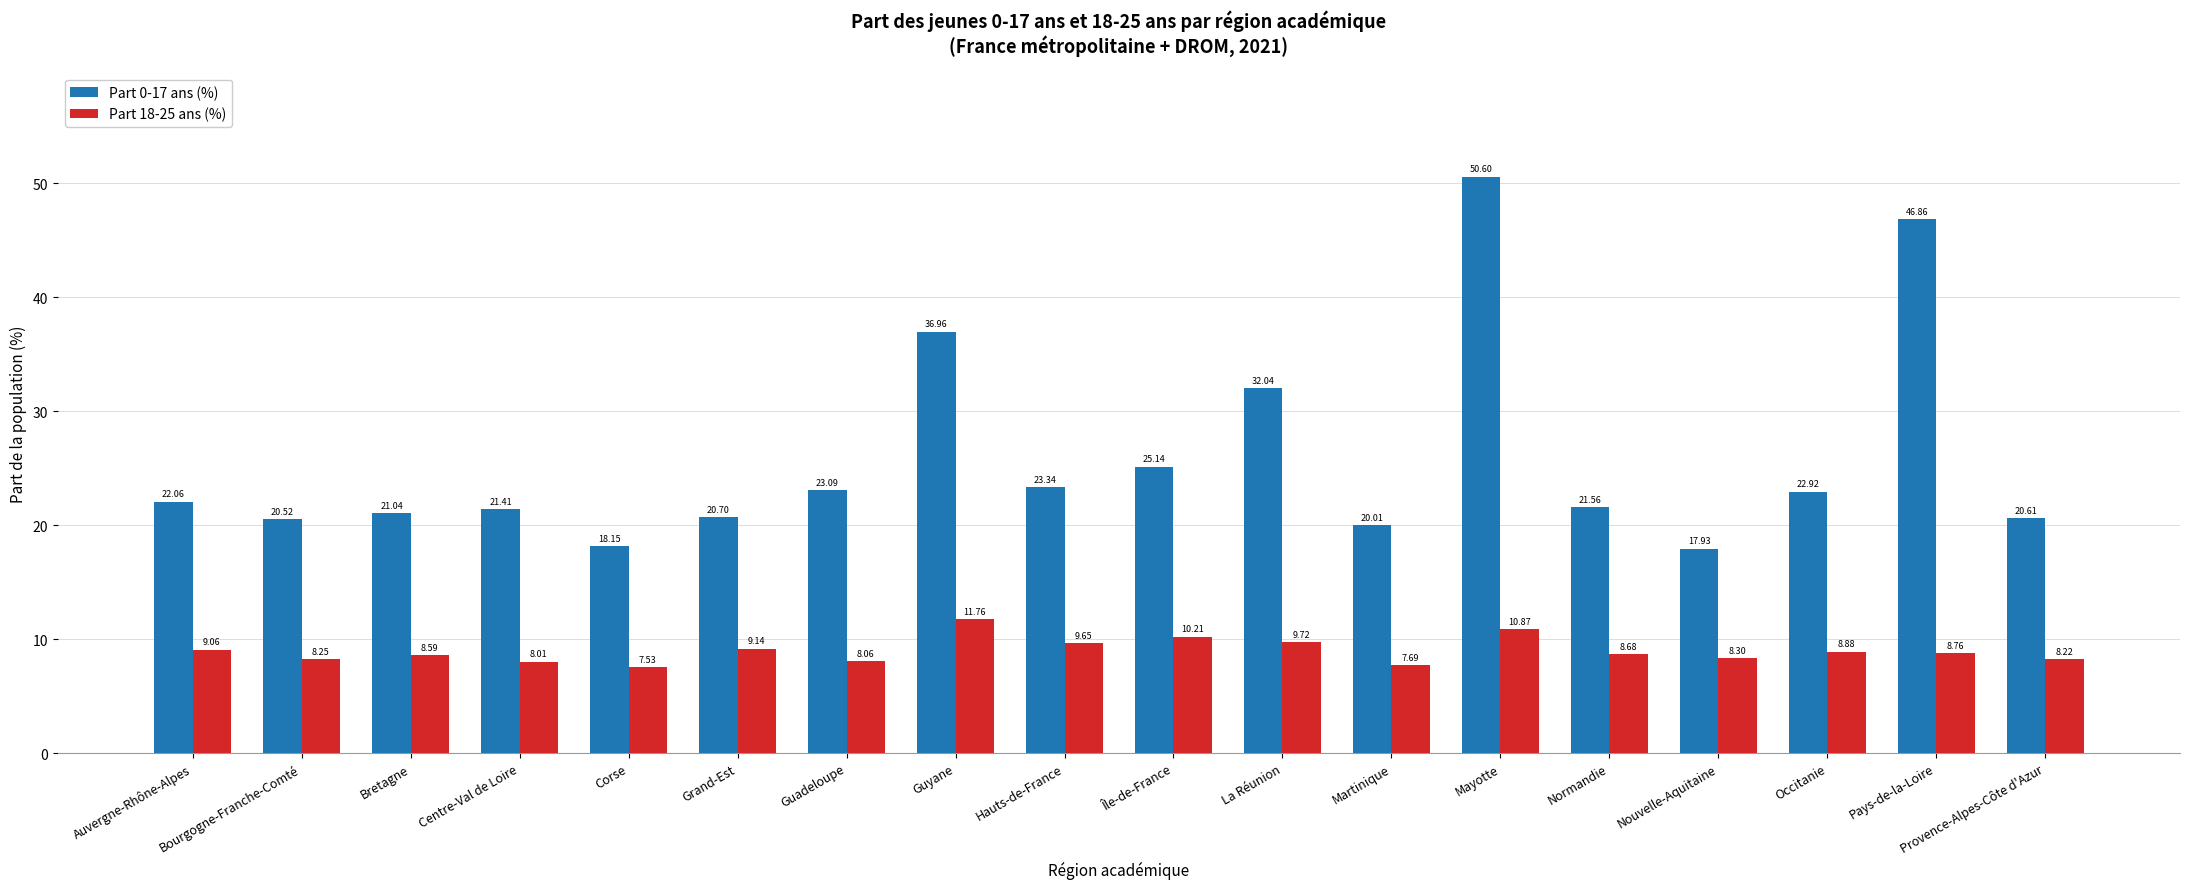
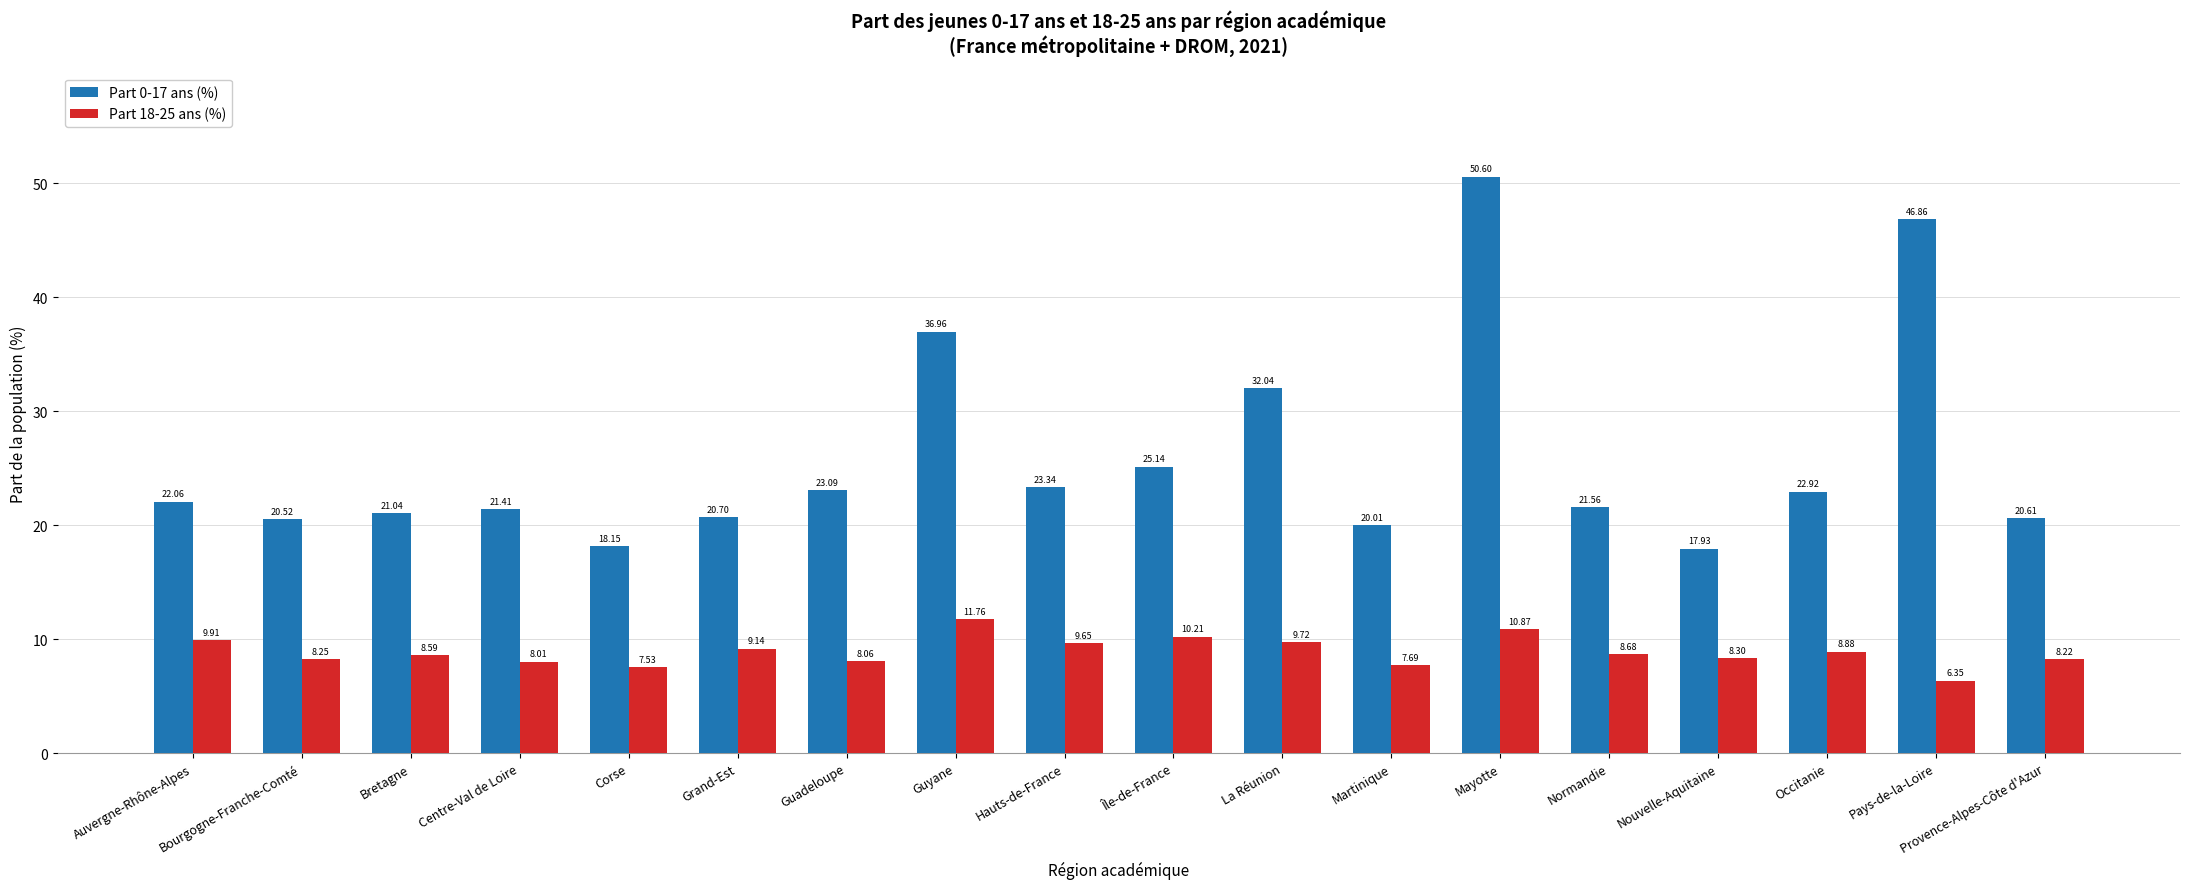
  {
    "Part 0-17 ans (%)": {
      "Auvergne-Rhône-Alpes": 22.06,
      "Bourgogne-Franche-Comté": 20.52,
      "Bretagne": 21.04,
      "Centre-Val de Loire": 21.41,
      "Corse": 18.15,
      "Grand-Est": 20.70,
      "Guadeloupe": 23.09,
      "Guyane": 36.96,
      "Hauts-de-France": 23.34,
      "Île-de-France": 25.14,
      "La Réunion": 32.04,
      "Martinique": 20.01,
      "Mayotte": 50.60,
      "Normandie": 21.56,
      "Nouvelle-Aquitaine": 17.93,
      "Occitanie": 22.92,
      "Pays-de-la-Loire": 46.86,
      "Provence-Alpes-Côte d'Azur": 20.61
    },
    "Part 18-25 ans (%)": {
-     "Auvergne-Rhône-Alpes": 9.06,
+     "Auvergne-Rhône-Alpes": 9.91,
      "Bourgogne-Franche-Comté": 8.25,
      "Bretagne": 8.59,
      "Centre-Val de Loire": 8.01,
      "Corse": 7.53,
      "Grand-Est": 9.14,
      "Guadeloupe": 8.06,
      "Guyane": 11.76,
      "Hauts-de-France": 9.65,
      "Île-de-France": 10.21,
      "La Réunion": 9.72,
      "Martinique": 7.69,
      "Mayotte": 10.87,
      "Normandie": 8.68,
      "Nouvelle-Aquitaine": 8.30,
      "Occitanie": 8.88,
-     "Pays-de-la-Loire": 8.76,
+     "Pays-de-la-Loire": 6.35,
      "Provence-Alpes-Côte d'Azur": 8.22
    }
  }
